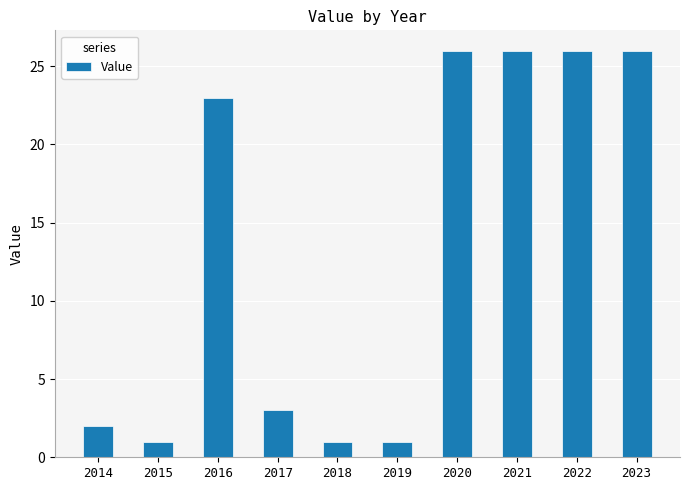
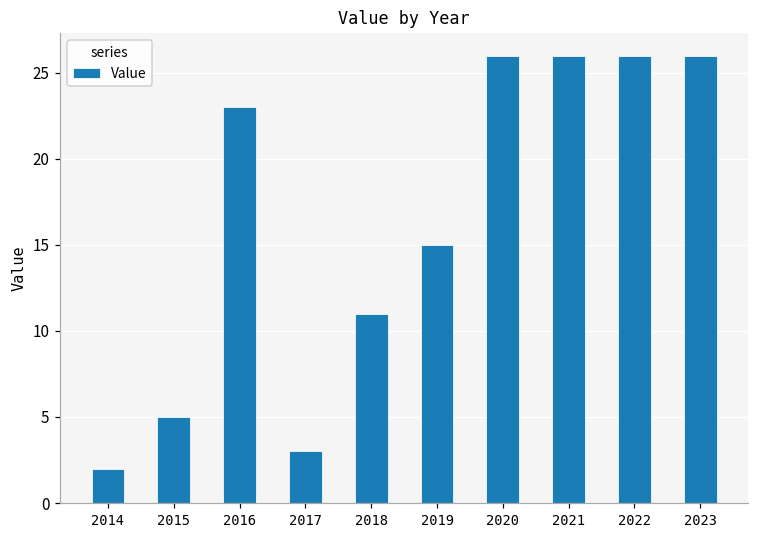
  {
    "2014": 2,
-   "2015": 1,
+   "2015": 5,
    "2016": 23,
    "2017": 3,
-   "2018": 1,
-   "2019": 1,
+   "2018": 11,
+   "2019": 15,
    "2020": 26,
    "2021": 26,
    "2022": 26,
    "2023": 26
  }
